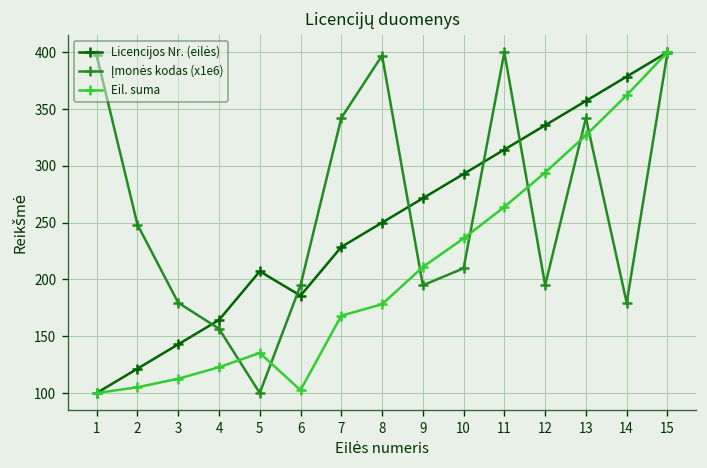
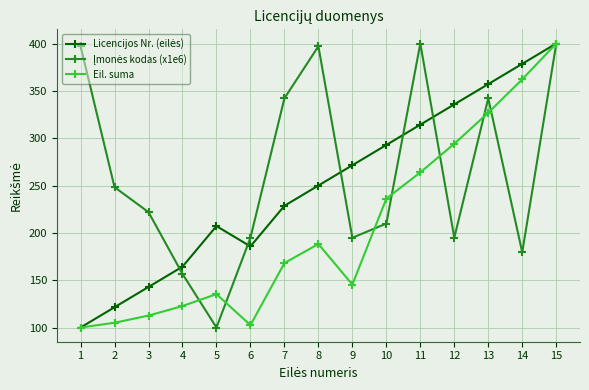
  {
    "Licencijos Nr. (eilės)": {
      "2": 120,
      "3": 140,
      "4": 160,
      "5": 210,
      "6": 190,
      "7": 230,
      "8": 250,
      "9": 270,
      "10": 290,
      "11": 310,
      "12": 340,
      "13": 360,
      "14": 380
    },
    "Įmonės kodas (x1e6)": {
      "2": 250,
-     "3": 180,
+     "3": 220,
      "4": 160,
      "5": 100,
      "6": 190,
      "7": 340,
      "8": 400,
      "9": 190,
      "10": 210,
      "11": 400,
      "12": 190,
      "13": 340,
      "14": 180
    },
    "Eil. suma": {
      "2": 110,
      "3": 110,
      "4": 120,
      "5": 140,
      "6": 100,
      "7": 170,
-     "8": 180,
-     "9": 210,
+     "8": 190,
+     "9": 150,
      "10": 240,
      "11": 260,
      "12": 290,
      "13": 330,
      "14": 360
    }
  }
